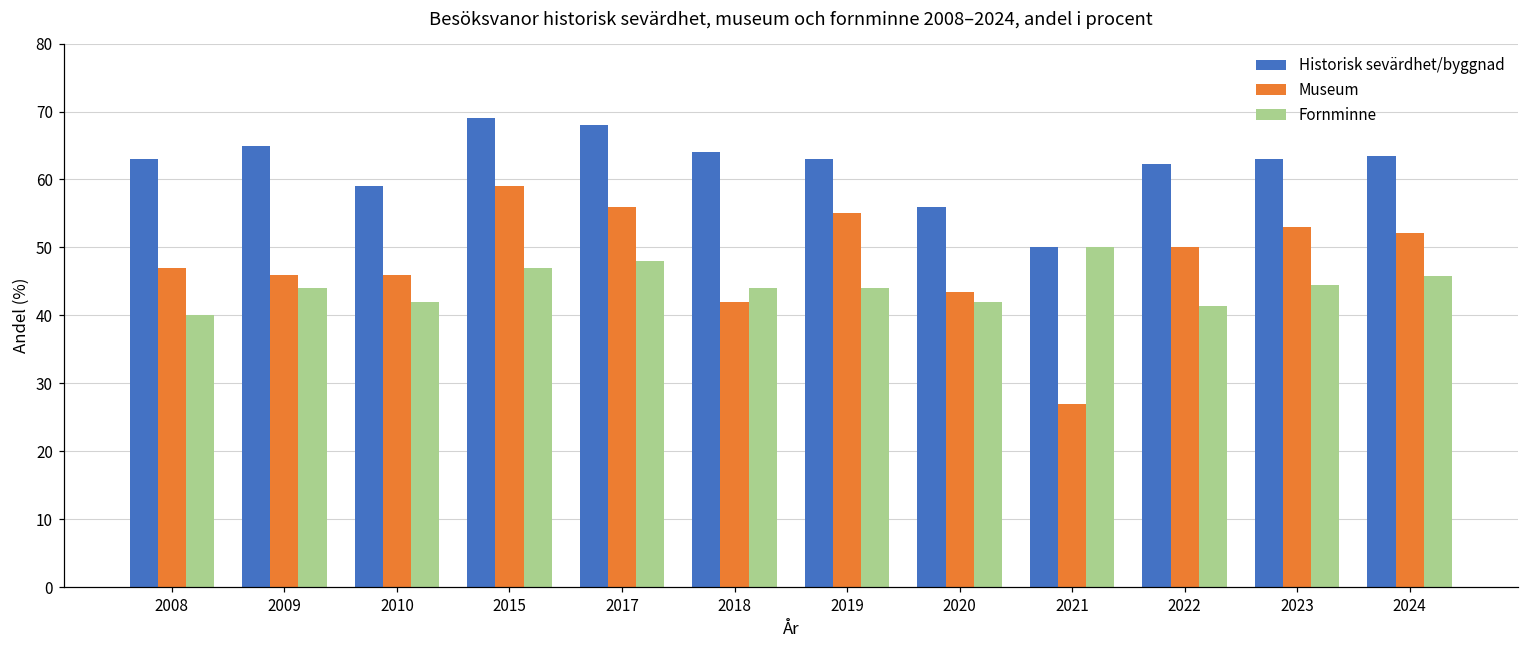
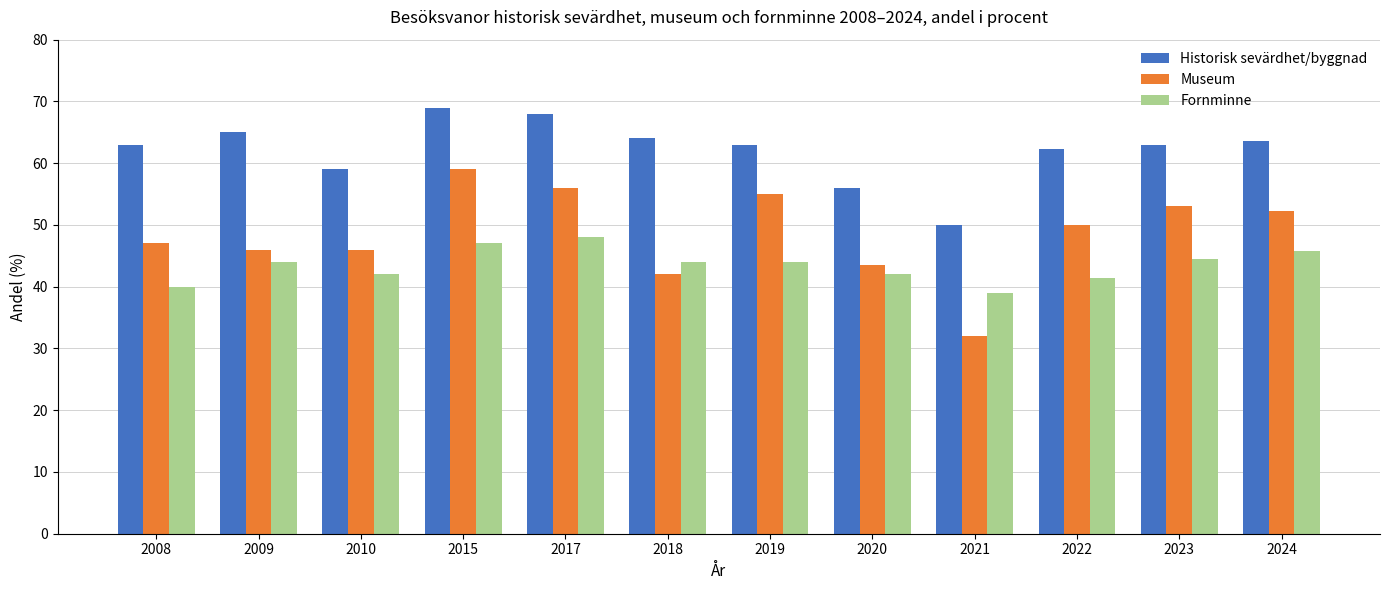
  {
    "Historisk sevärdhet/byggnad": {
      "2008": 63,
      "2009": 65,
      "2010": 59,
      "2015": 69,
      "2017": 68,
      "2018": 64,
      "2019": 63,
      "2020": 56,
      "2021": 50,
      "2022": 62,
      "2023": 63,
      "2024": 64
    },
    "Museum": {
      "2008": 47,
      "2009": 46,
      "2010": 46,
      "2015": 59,
      "2017": 56,
      "2018": 42,
      "2019": 55,
      "2020": 43,
-     "2021": 27,
+     "2021": 32,
      "2022": 50,
      "2023": 53,
      "2024": 52
    },
    "Fornminne": {
      "2008": 40,
      "2009": 44,
      "2010": 42,
      "2015": 47,
      "2017": 48,
      "2018": 44,
      "2019": 44,
      "2020": 42,
-     "2021": 50,
+     "2021": 39,
      "2022": 41,
      "2023": 44,
      "2024": 46
    }
  }
